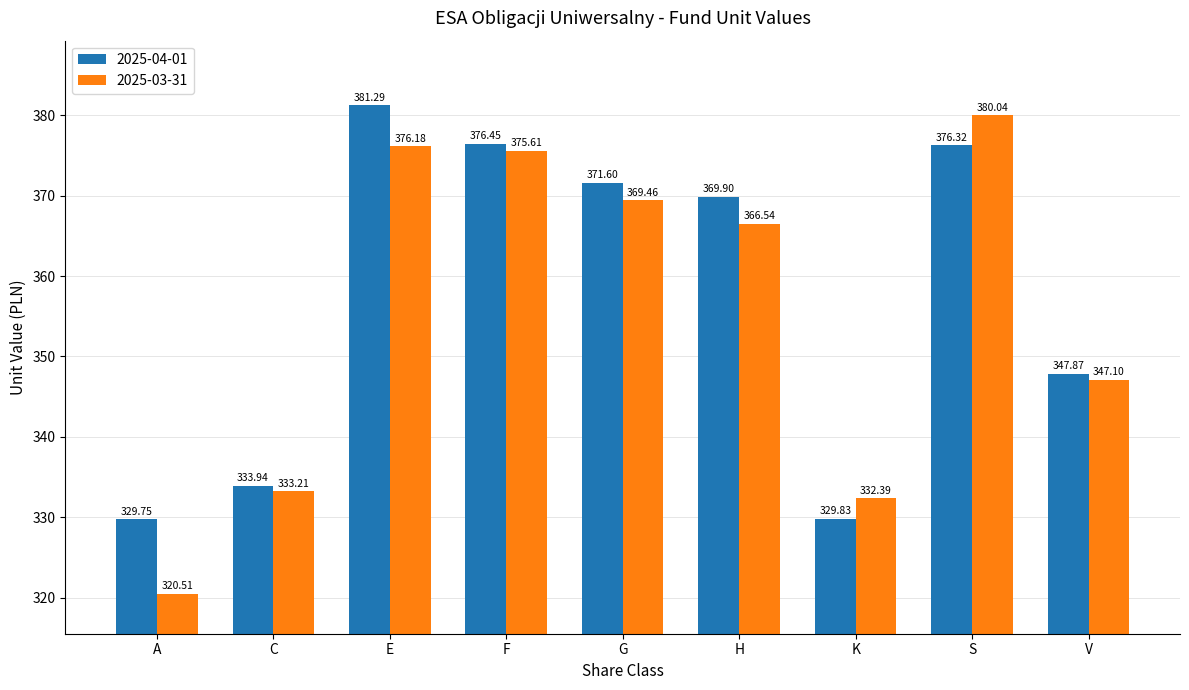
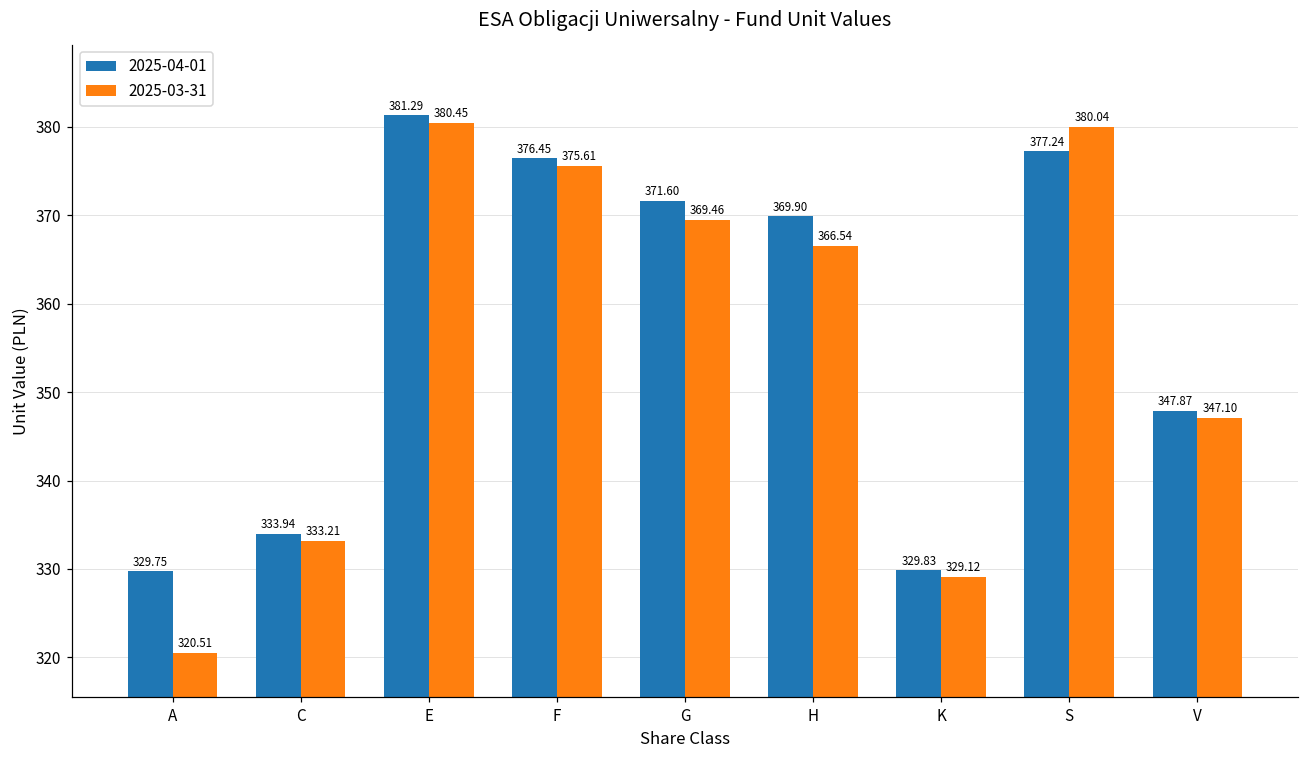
  {
    "2025-04-01": {
      "A": 329.75,
      "C": 333.94,
      "E": 381.29,
      "F": 376.45,
      "G": 371.60,
      "H": 369.90,
      "K": 329.83,
-     "S": 376.32,
+     "S": 377.24,
      "V": 347.87
    },
    "2025-03-31": {
      "A": 320.51,
      "C": 333.21,
-     "E": 376.18,
+     "E": 380.45,
      "F": 375.61,
      "G": 369.46,
      "H": 366.54,
-     "K": 332.39,
+     "K": 329.12,
      "S": 380.04,
      "V": 347.10
    }
  }
